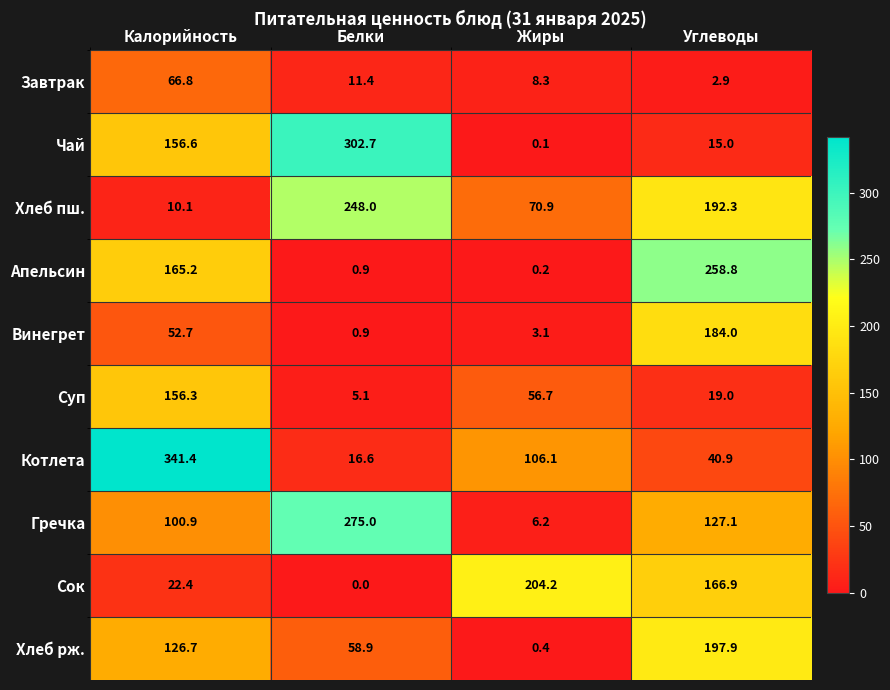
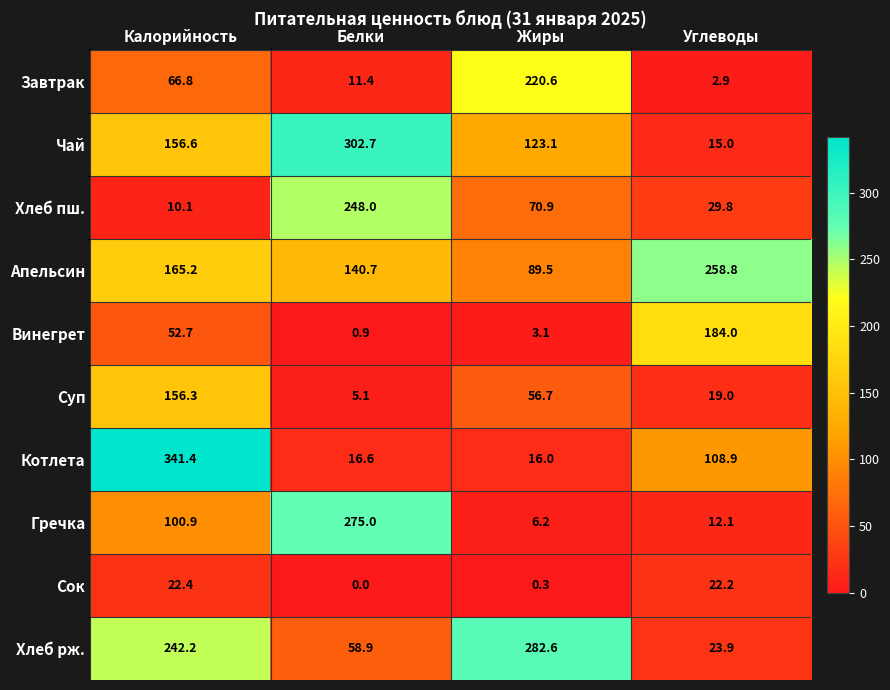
  {
    "Завтрак": {
      "Калорийность": 66.8,
      "Белки": 11.4,
-     "Жиры": 8.3,
+     "Жиры": 220.6,
      "Углеводы": 2.9
    },
    "Чай": {
      "Калорийность": 156.6,
      "Белки": 302.7,
-     "Жиры": 0.1,
+     "Жиры": 123.1,
      "Углеводы": 15.0
    },
    "Хлеб пш.": {
      "Калорийность": 10.1,
      "Белки": 248.0,
      "Жиры": 70.9,
-     "Углеводы": 192.3
+     "Углеводы": 29.8
    },
    "Апельсин": {
      "Калорийность": 165.2,
-     "Белки": 0.9,
-     "Жиры": 0.2,
+     "Белки": 140.7,
+     "Жиры": 89.5,
      "Углеводы": 258.8
    },
    "Винегрет": {
      "Калорийность": 52.7,
      "Белки": 0.9,
      "Жиры": 3.1,
      "Углеводы": 184.0
    },
    "Суп": {
      "Калорийность": 156.3,
      "Белки": 5.1,
      "Жиры": 56.7,
      "Углеводы": 19.0
    },
    "Котлета": {
      "Калорийность": 341.4,
      "Белки": 16.6,
-     "Жиры": 106.1,
-     "Углеводы": 40.9
+     "Жиры": 16.0,
+     "Углеводы": 108.9
    },
    "Гречка": {
      "Калорийность": 100.9,
      "Белки": 275.0,
      "Жиры": 6.2,
-     "Углеводы": 127.1
+     "Углеводы": 12.1
    },
    "Сок": {
      "Калорийность": 22.4,
      "Белки": 0.0,
-     "Жиры": 204.2,
-     "Углеводы": 166.9
+     "Жиры": 0.3,
+     "Углеводы": 22.2
    },
    "Хлеб рж.": {
-     "Калорийность": 126.7,
+     "Калорийность": 242.2,
      "Белки": 58.9,
-     "Жиры": 0.4,
-     "Углеводы": 197.9
+     "Жиры": 282.6,
+     "Углеводы": 23.9
    }
  }
